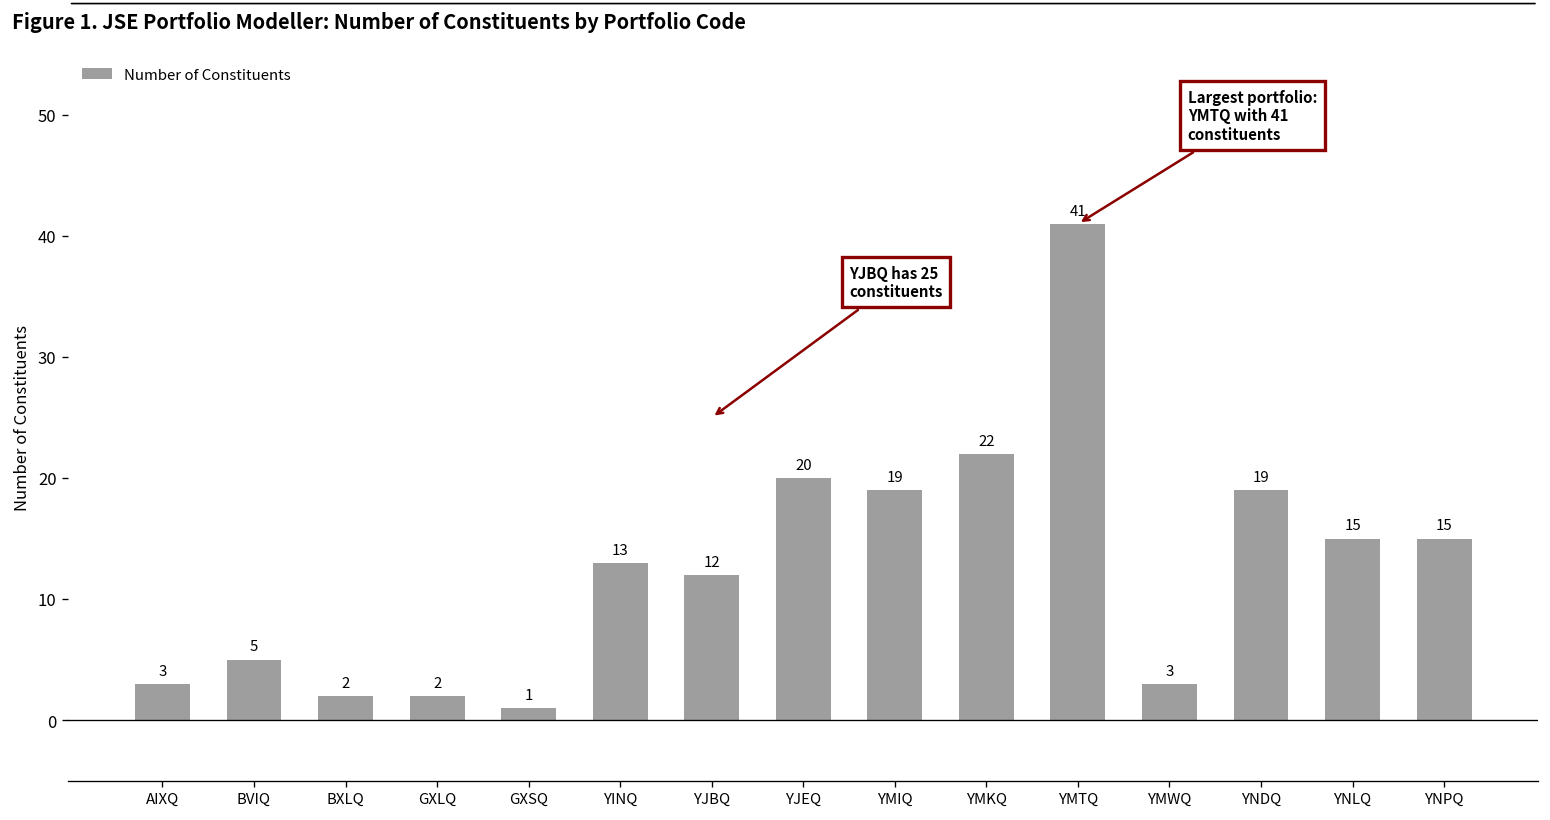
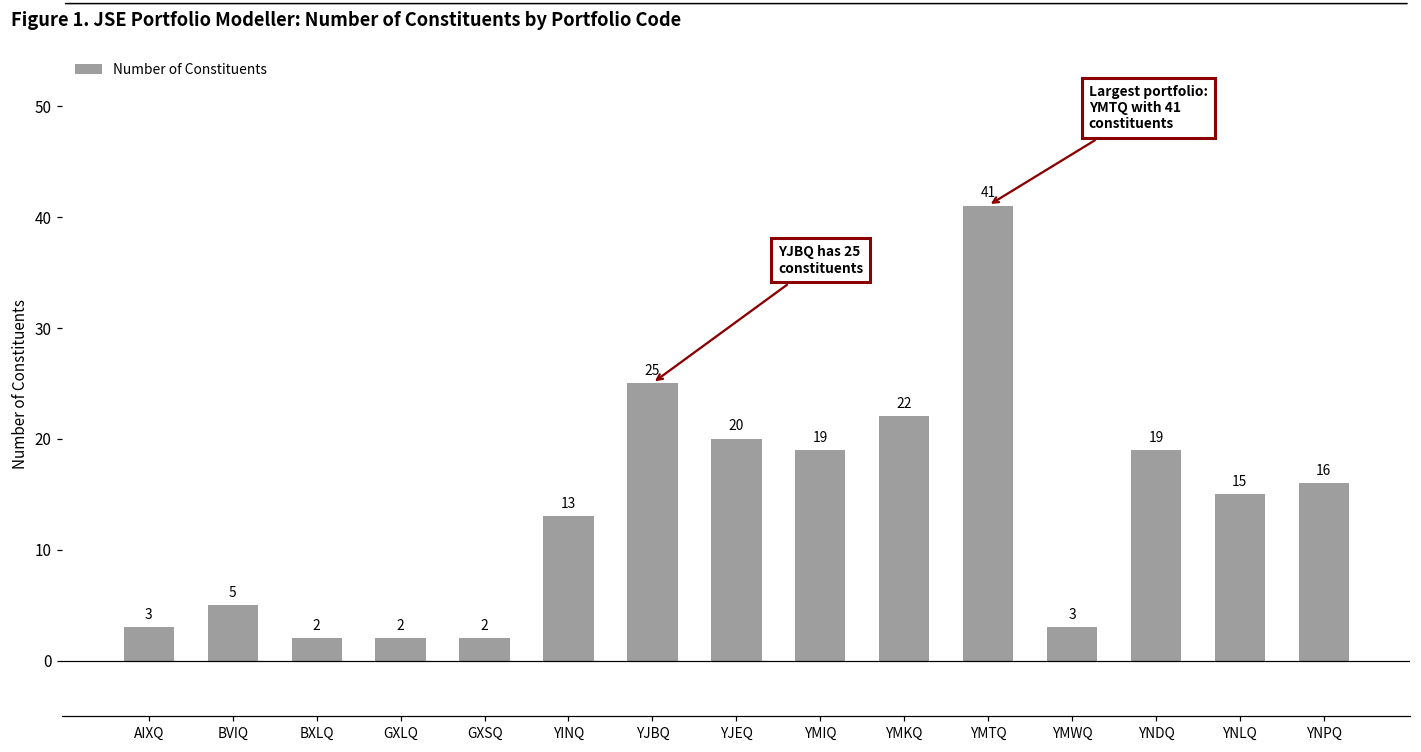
  {
    "AIXQ": 3,
    "BVIQ": 5,
    "BXLQ": 2,
    "GXLQ": 2,
-   "GXSQ": 1,
+   "GXSQ": 2,
    "YINQ": 13,
-   "YJBQ": 12,
+   "YJBQ": 25,
    "YJEQ": 20,
    "YMIQ": 19,
    "YMKQ": 22,
    "YMWQ": 3,
    "YNDQ": 19,
    "YNLQ": 15,
-   "YNPQ": 15
+   "YNPQ": 16
  }
